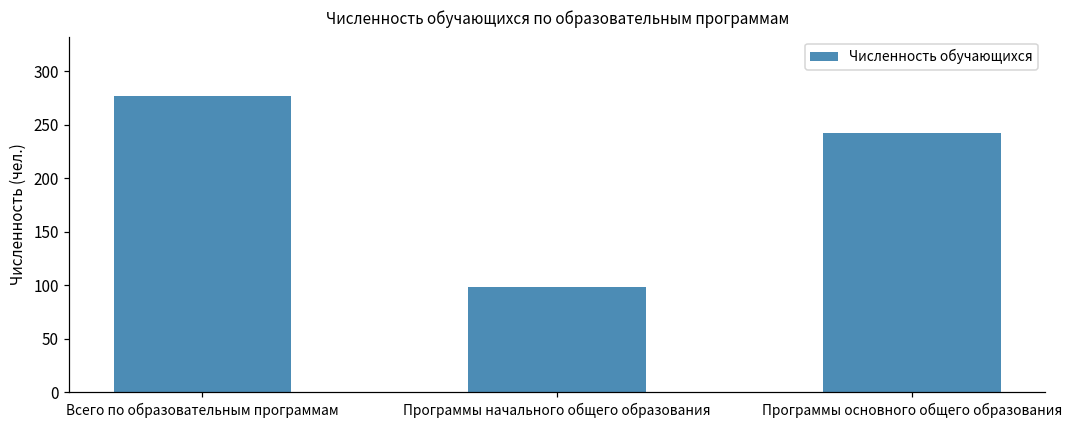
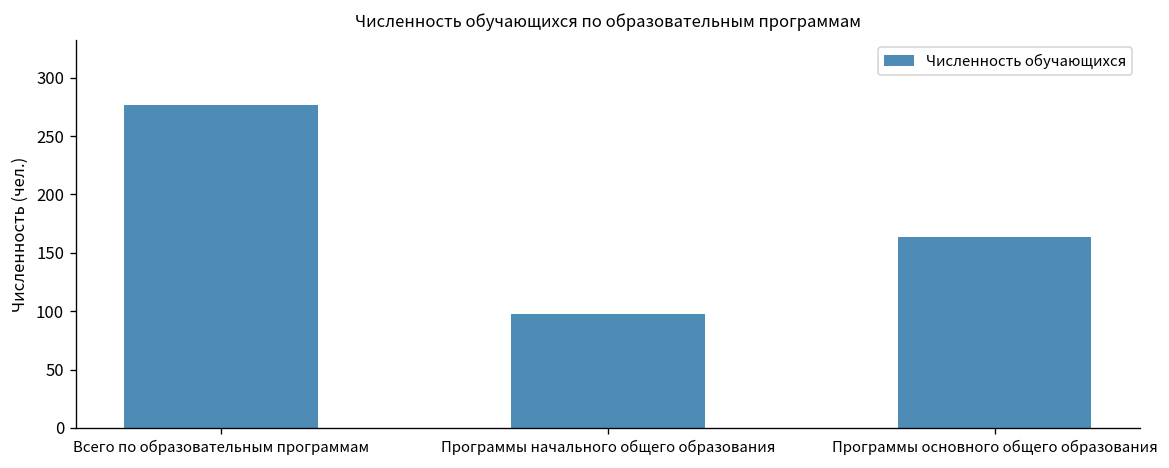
  {
    "Всего по образовательным программам": 280,
    "Программы начального общего образования": 100,
-   "Программы основного общего образования": 240
+   "Программы основного общего образования": 160
  }
